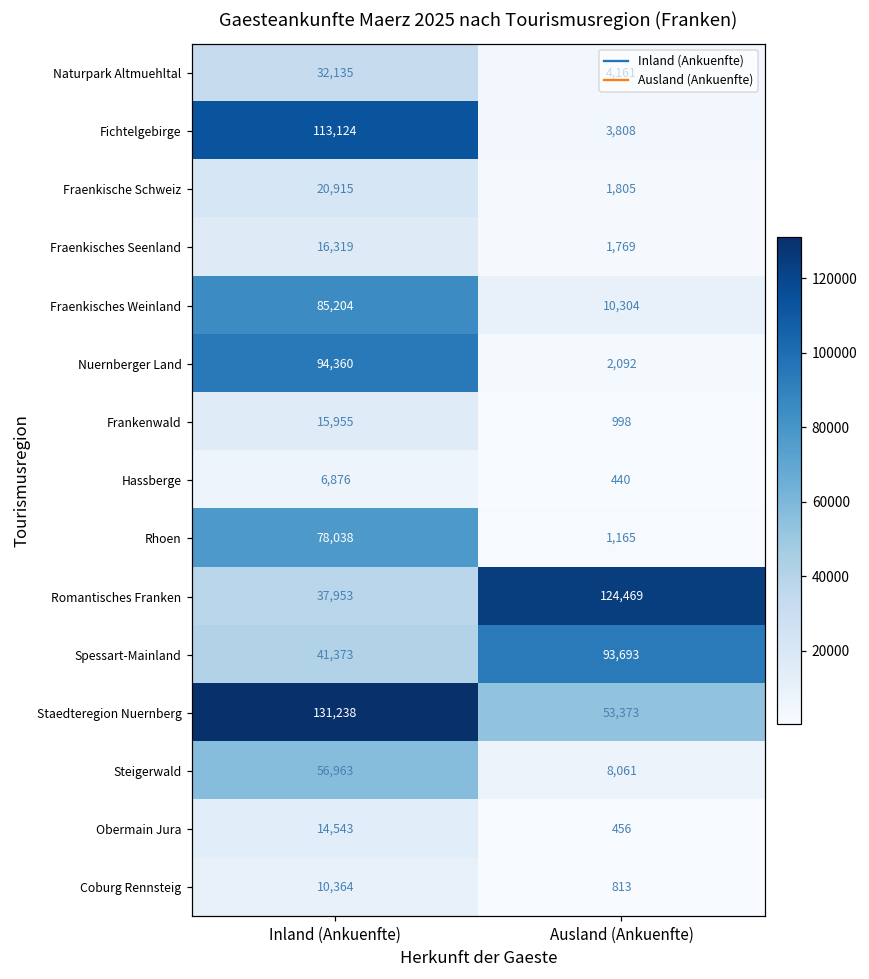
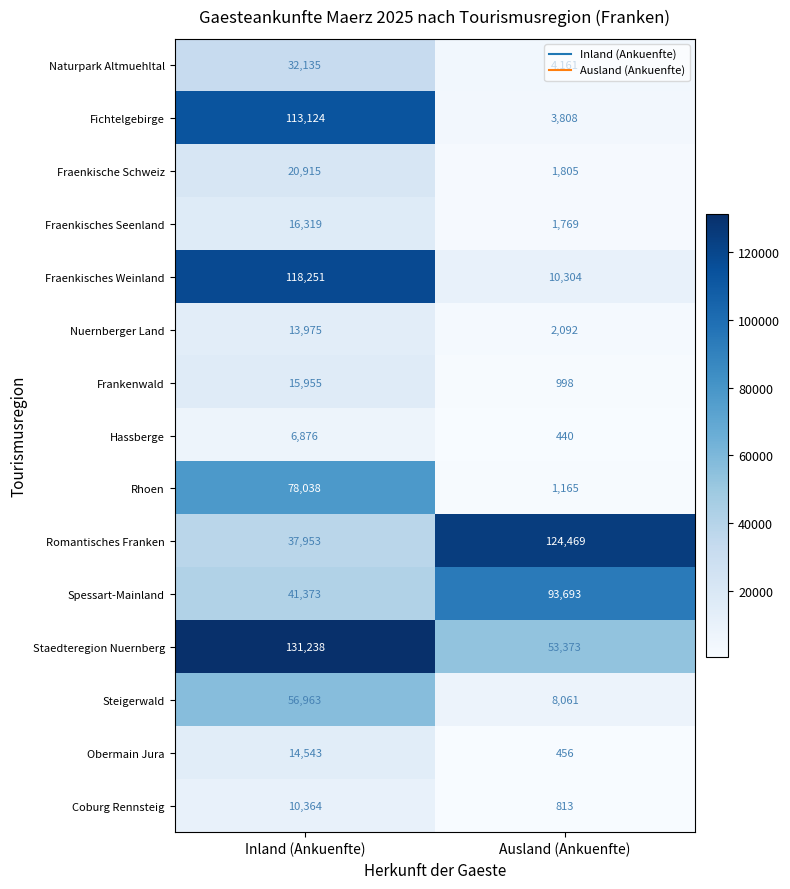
  {
    "Naturpark Altmuehltal": {
      "Inland (Ankuenfte)": "32,135"
    },
    "Fichtelgebirge": {
      "Inland (Ankuenfte)": "113,124",
      "Ausland (Ankuenfte)": "3,808"
    },
    "Fraenkische Schweiz": {
      "Inland (Ankuenfte)": "20,915",
      "Ausland (Ankuenfte)": "1,805"
    },
    "Fraenkisches Seenland": {
      "Inland (Ankuenfte)": "16,319",
      "Ausland (Ankuenfte)": "1,769"
    },
    "Fraenkisches Weinland": {
-     "Inland (Ankuenfte)": "85,204",
+     "Inland (Ankuenfte)": "118,251",
      "Ausland (Ankuenfte)": "10,304"
    },
    "Nuernberger Land": {
-     "Inland (Ankuenfte)": "94,360",
+     "Inland (Ankuenfte)": "13,975",
      "Ausland (Ankuenfte)": "2,092"
    },
    "Frankenwald": {
      "Inland (Ankuenfte)": "15,955",
      "Ausland (Ankuenfte)": "998"
    },
    "Hassberge": {
      "Inland (Ankuenfte)": "6,876",
      "Ausland (Ankuenfte)": "440"
    },
    "Rhoen": {
      "Inland (Ankuenfte)": "78,038",
      "Ausland (Ankuenfte)": "1,165"
    },
    "Romantisches Franken": {
      "Inland (Ankuenfte)": "37,953",
      "Ausland (Ankuenfte)": "124,469"
    },
    "Spessart-Mainland": {
      "Inland (Ankuenfte)": "41,373",
      "Ausland (Ankuenfte)": "93,693"
    },
    "Staedteregion Nuernberg": {
      "Inland (Ankuenfte)": "131,238",
      "Ausland (Ankuenfte)": "53,373"
    },
    "Steigerwald": {
      "Inland (Ankuenfte)": "56,963",
      "Ausland (Ankuenfte)": "8,061"
    },
    "Obermain Jura": {
      "Inland (Ankuenfte)": "14,543",
      "Ausland (Ankuenfte)": "456"
    },
    "Coburg Rennsteig": {
      "Inland (Ankuenfte)": "10,364",
      "Ausland (Ankuenfte)": "813"
    }
  }
